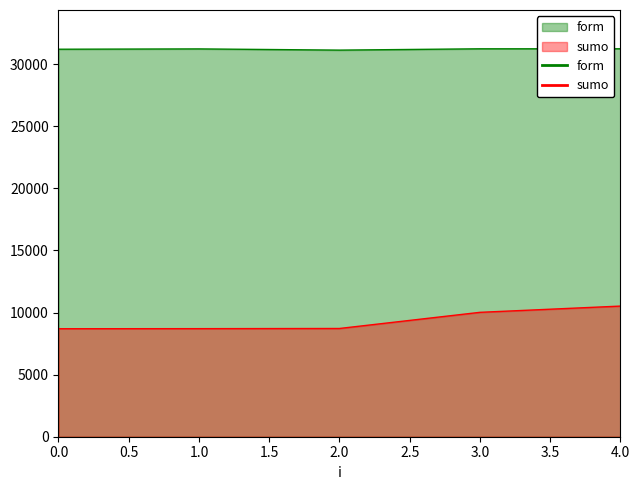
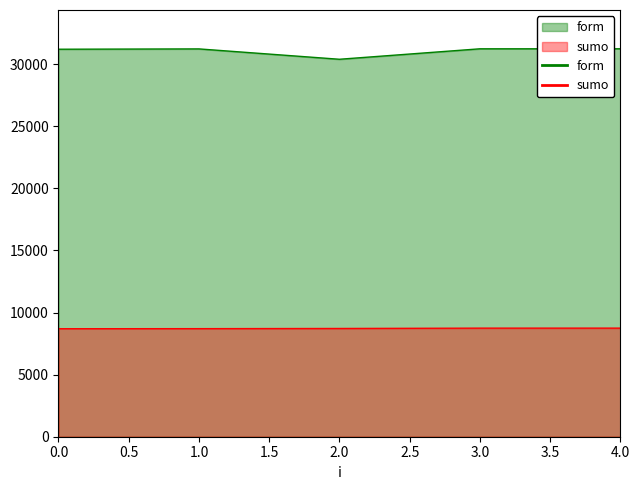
  {
    "form": {
      "0.0": 31200,
      "1.0": 31200,
-     "2.0": 31100,
+     "2.0": 30400,
      "3.0": 31200,
      "4.0": 31200
    },
    "sumo": {
      "0.0": 8700,
      "1.0": 8700,
      "2.0": 8700,
-     "3.0": 10000,
-     "4.0": 10500
+     "3.0": 8700,
+     "4.0": 8700
    }
  }
